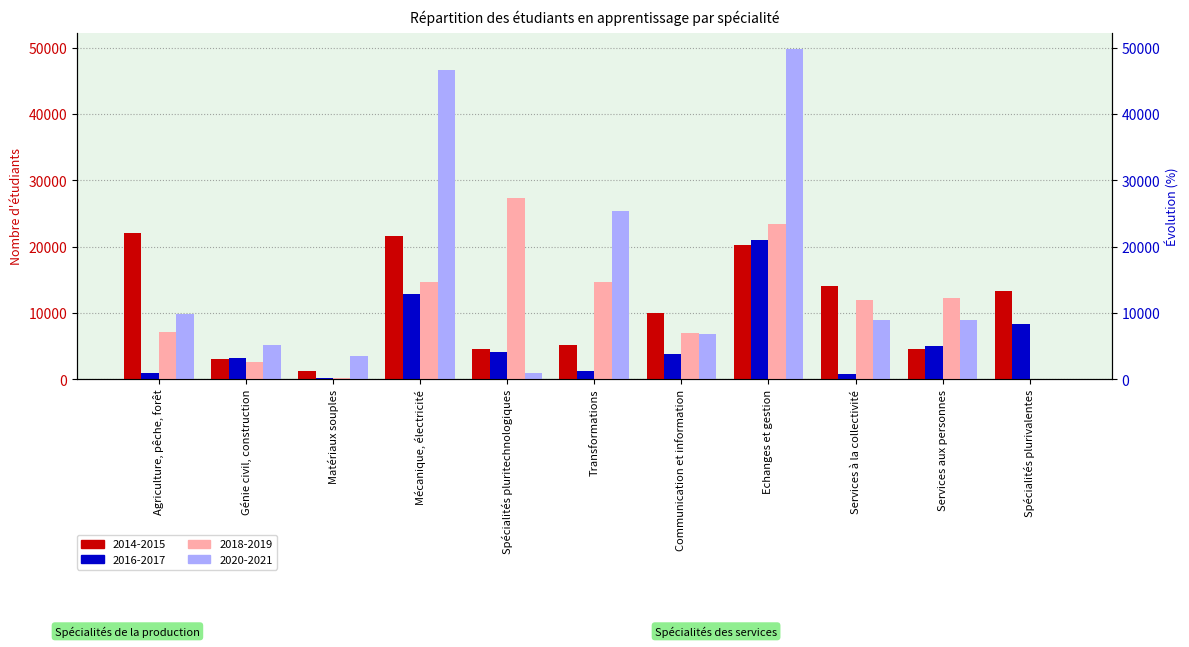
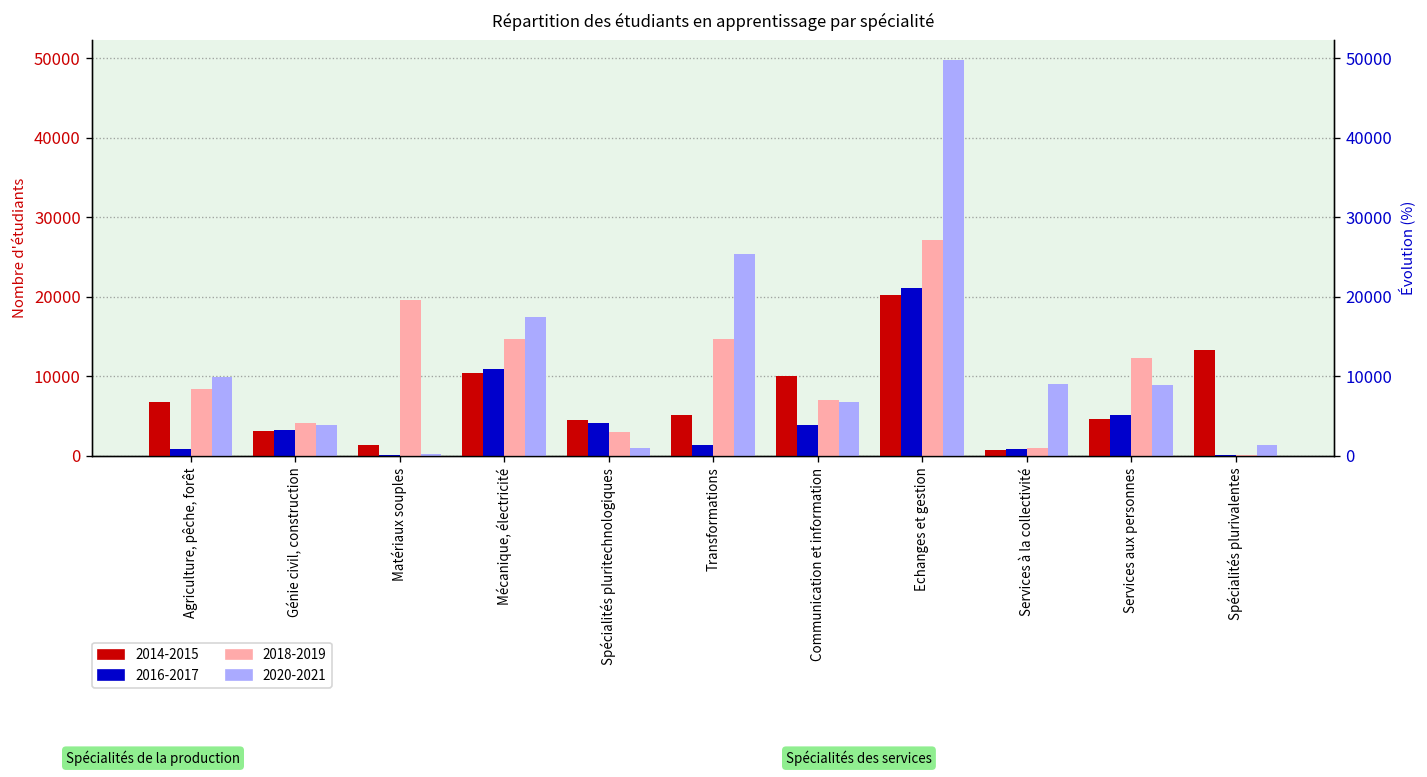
  {
    "2014-2015": {
-     "Agriculture, pêche, forêt": 22000,
+     "Agriculture, pêche, forêt": 7000,
      "Génie civil, construction": 3000,
      "Matériaux souples": 1000,
-     "Mécanique, électricité": 22000,
+     "Mécanique, électricité": 10000,
      "Spécialités pluritechnologiques": 5000,
      "Transformations": 5000,
      "Communication et information": 10000,
      "Echanges et gestion": 20000,
-     "Services à la collectivité": 14000,
+     "Services à la collectivité": 1000,
      "Services aux personnes": 5000,
      "Spécialités plurivalentes": 13000
    },
    "2016-2017": {
      "Agriculture, pêche, forêt": 1000,
      "Génie civil, construction": 3000,
-     "Mécanique, électricité": 13000,
+     "Mécanique, électricité": 11000,
      "Spécialités pluritechnologiques": 4000,
      "Transformations": 1000,
      "Communication et information": 4000,
      "Echanges et gestion": 21000,
      "Services à la collectivité": 1000,
      "Services aux personnes": 5000,
-     "Spécialités plurivalentes": 8000
+     "Spécialités plurivalentes": 0
    },
    "2018-2019": {
-     "Agriculture, pêche, forêt": 7000,
-     "Génie civil, construction": 3000,
-     "Matériaux souples": 0,
+     "Agriculture, pêche, forêt": 8000,
+     "Génie civil, construction": 4000,
+     "Matériaux souples": 20000,
      "Mécanique, électricité": 15000,
-     "Spécialités pluritechnologiques": 27000,
+     "Spécialités pluritechnologiques": 3000,
      "Transformations": 15000,
      "Communication et information": 7000,
-     "Echanges et gestion": 23000,
-     "Services à la collectivité": 12000,
+     "Echanges et gestion": 27000,
+     "Services à la collectivité": 1000,
      "Services aux personnes": 12000
    },
    "2020-2021": {
      "Agriculture, pêche, forêt": 10000,
-     "Génie civil, construction": 5000,
-     "Matériaux souples": 4000,
-     "Mécanique, électricité": 47000,
+     "Génie civil, construction": 4000,
+     "Matériaux souples": 0,
+     "Mécanique, électricité": 17000,
      "Spécialités pluritechnologiques": 1000,
      "Transformations": 25000,
      "Communication et information": 7000,
      "Echanges et gestion": 50000,
      "Services à la collectivité": 9000,
      "Services aux personnes": 9000,
-     "Spécialités plurivalentes": 0
+     "Spécialités plurivalentes": 1000
    }
  }
